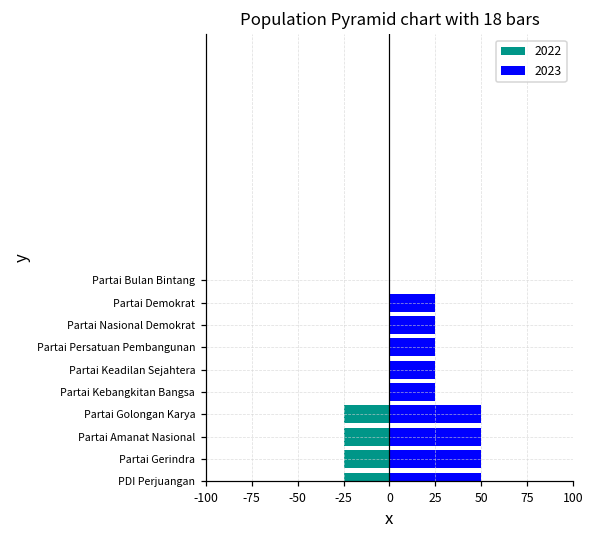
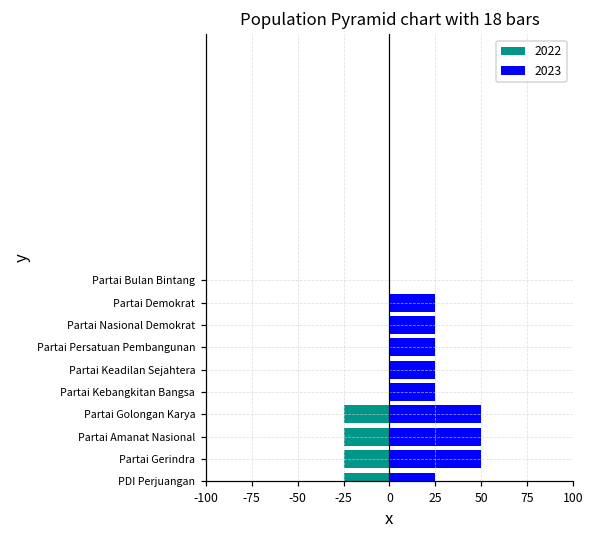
  {
    "2022": {
      "Partai Bulan Bintang": 0,
      "Partai Demokrat": 0,
      "Partai Nasional Demokrat": 0,
      "Partai Persatuan Pembangunan": 0,
      "Partai Keadilan Sejahtera": 0,
      "Partai Kebangkitan Bangsa": 0,
      "Partai Golongan Karya": -25,
      "Partai Amanat Nasional": -25,
      "Partai Gerindra": -25,
      "PDI Perjuangan": -25
    },
    "2023": {
      "Partai Bulan Bintang": 0,
      "Partai Demokrat": 25,
      "Partai Nasional Demokrat": 25,
      "Partai Persatuan Pembangunan": 25,
      "Partai Keadilan Sejahtera": 25,
      "Partai Kebangkitan Bangsa": 25,
      "Partai Golongan Karya": 50,
      "Partai Amanat Nasional": 50,
      "Partai Gerindra": 50,
-     "PDI Perjuangan": 50
+     "PDI Perjuangan": 25
    }
  }
